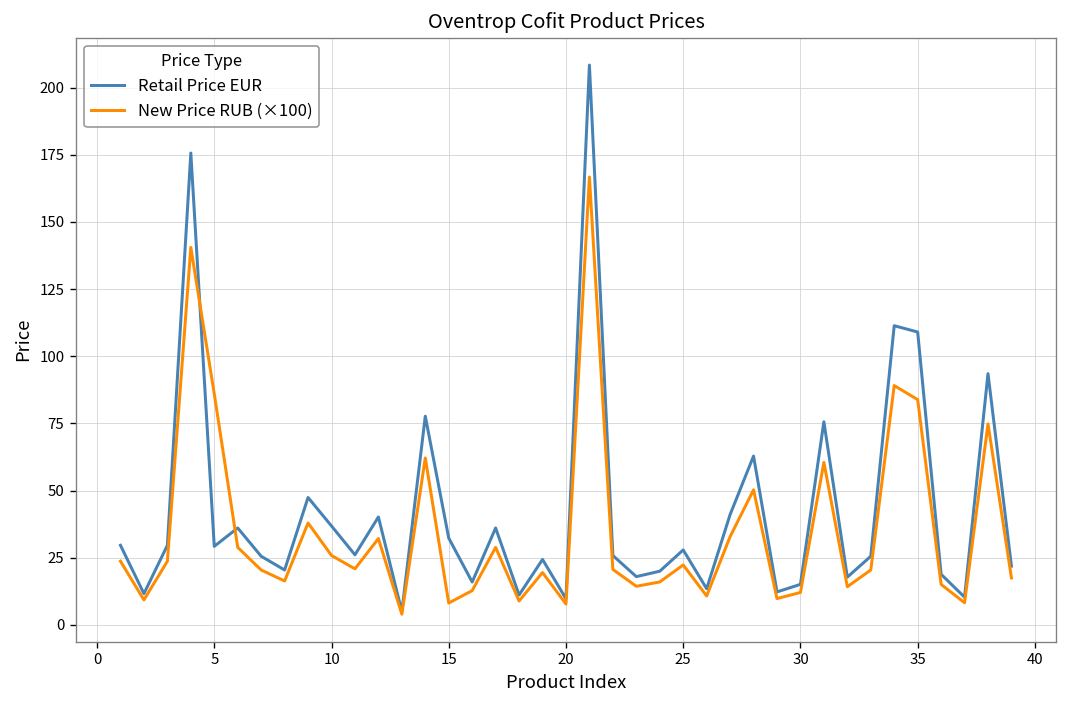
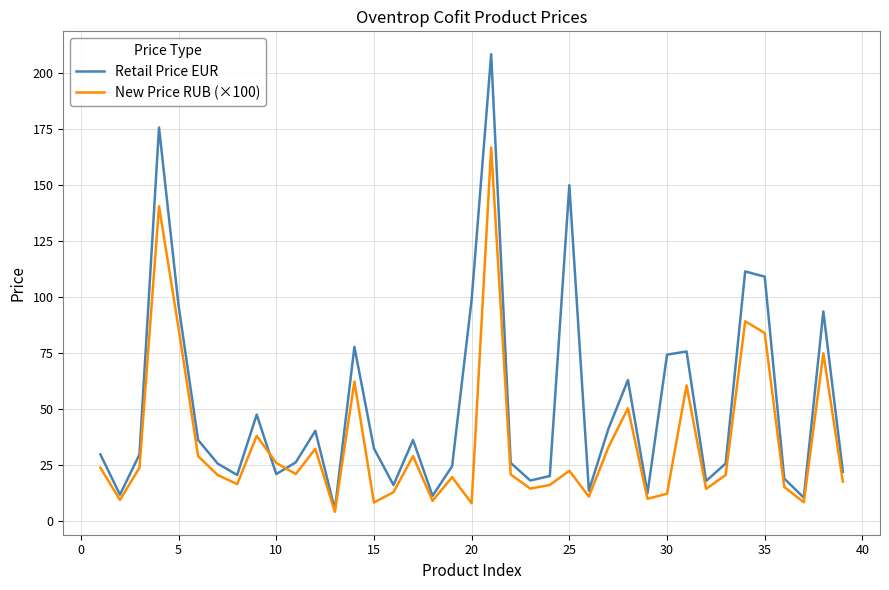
  {
    "Retail Price EUR": {
-     "5": 29,
-     "10": 37,
+     "5": 96,
+     "10": 21,
      "15": 32,
-     "20": 10,
-     "25": 28,
-     "30": 15,
+     "20": 99,
+     "25": 150,
+     "30": 74,
      "35": 109
    },
    "New Price RUB (×100)": {
      "5": 86,
      "10": 26,
      "15": 8,
      "20": 8,
      "25": 22,
      "30": 12,
      "35": 84
    }
  }
